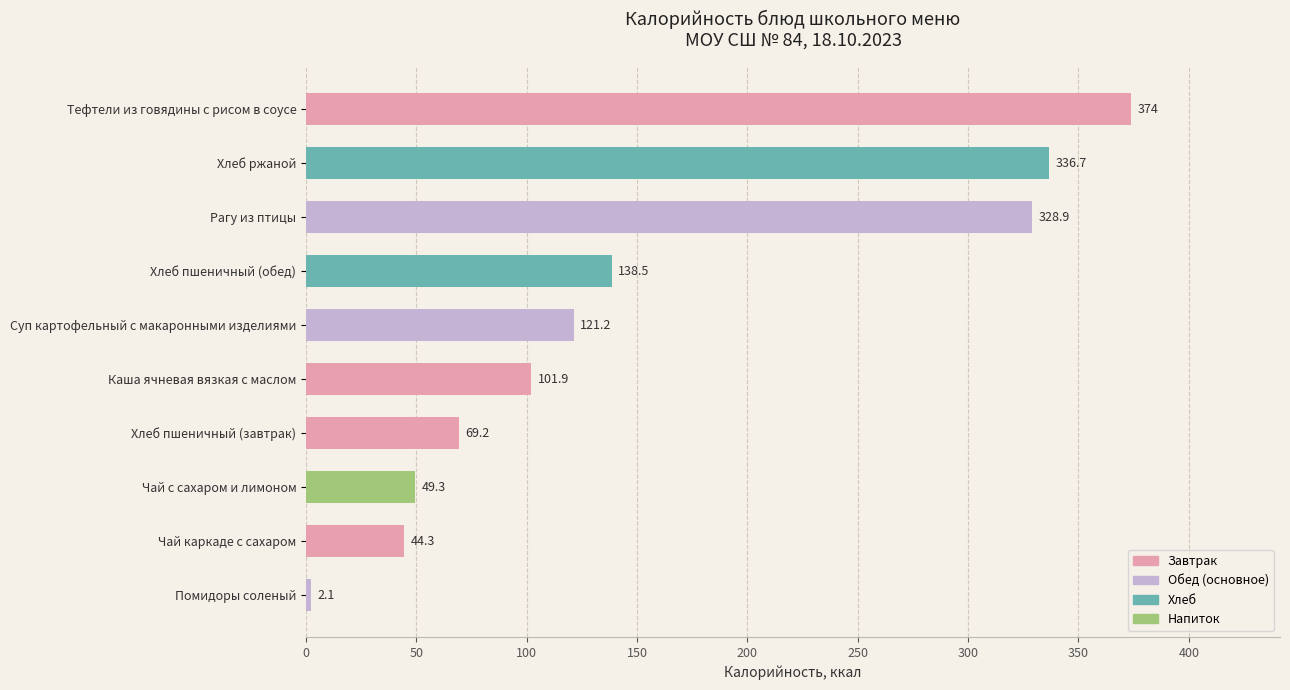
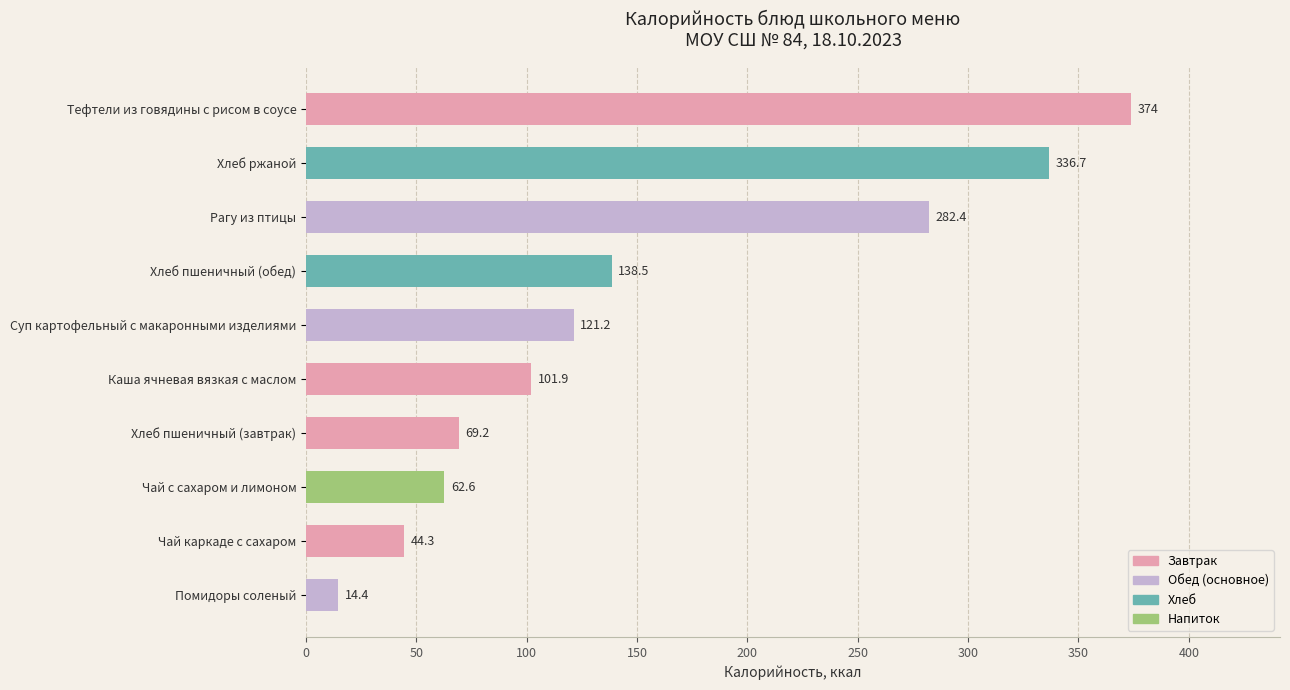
  {
    "Тефтели из говядины с рисом в соусе": 374,
    "Хлеб ржаной": 336.7,
-   "Рагу из птицы": 328.9,
+   "Рагу из птицы": 282.4,
    "Хлеб пшеничный (обед)": 138.5,
    "Суп картофельный с макаронными изделиями": 121.2,
    "Каша ячневая вязкая с маслом": 101.9,
    "Хлеб пшеничный (завтрак)": 69.2,
-   "Чай с сахаром и лимоном": 49.3,
+   "Чай с сахаром и лимоном": 62.6,
    "Чай каркаде с сахаром": 44.3,
-   "Помидоры соленый": 2.1
+   "Помидоры соленый": 14.4
  }
